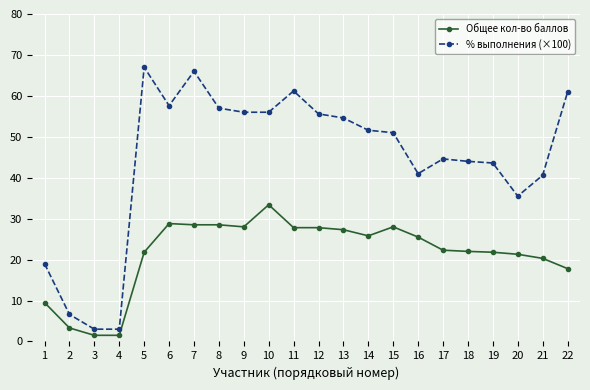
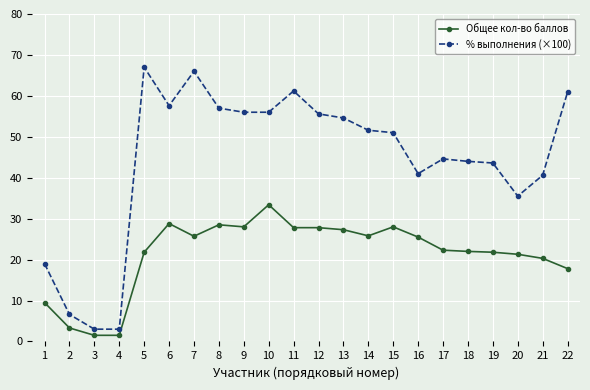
  {
    "Общее кол-во баллов": {
      "1": 10,
      "2": 3,
      "3": 2,
      "4": 2,
      "5": 22,
      "6": 29,
-     "7": 29,
+     "7": 26,
      "8": 29,
      "9": 28,
      "10": 33,
      "11": 28,
      "12": 28,
      "13": 27,
      "14": 26,
      "15": 28,
      "16": 26,
      "17": 22,
      "18": 22,
      "19": 22,
      "20": 21,
      "21": 20,
      "22": 18
    },
    "% выполнения (×100)": {
      "1": 19,
      "2": 7,
      "3": 3,
      "4": 3,
      "5": 67,
      "6": 58,
      "7": 66,
      "8": 57,
      "9": 56,
      "10": 56,
      "11": 61,
      "12": 56,
      "13": 55,
      "14": 52,
      "15": 51,
      "16": 41,
      "17": 45,
      "18": 44,
      "19": 44,
      "20": 36,
      "21": 41,
      "22": 61
    }
  }
